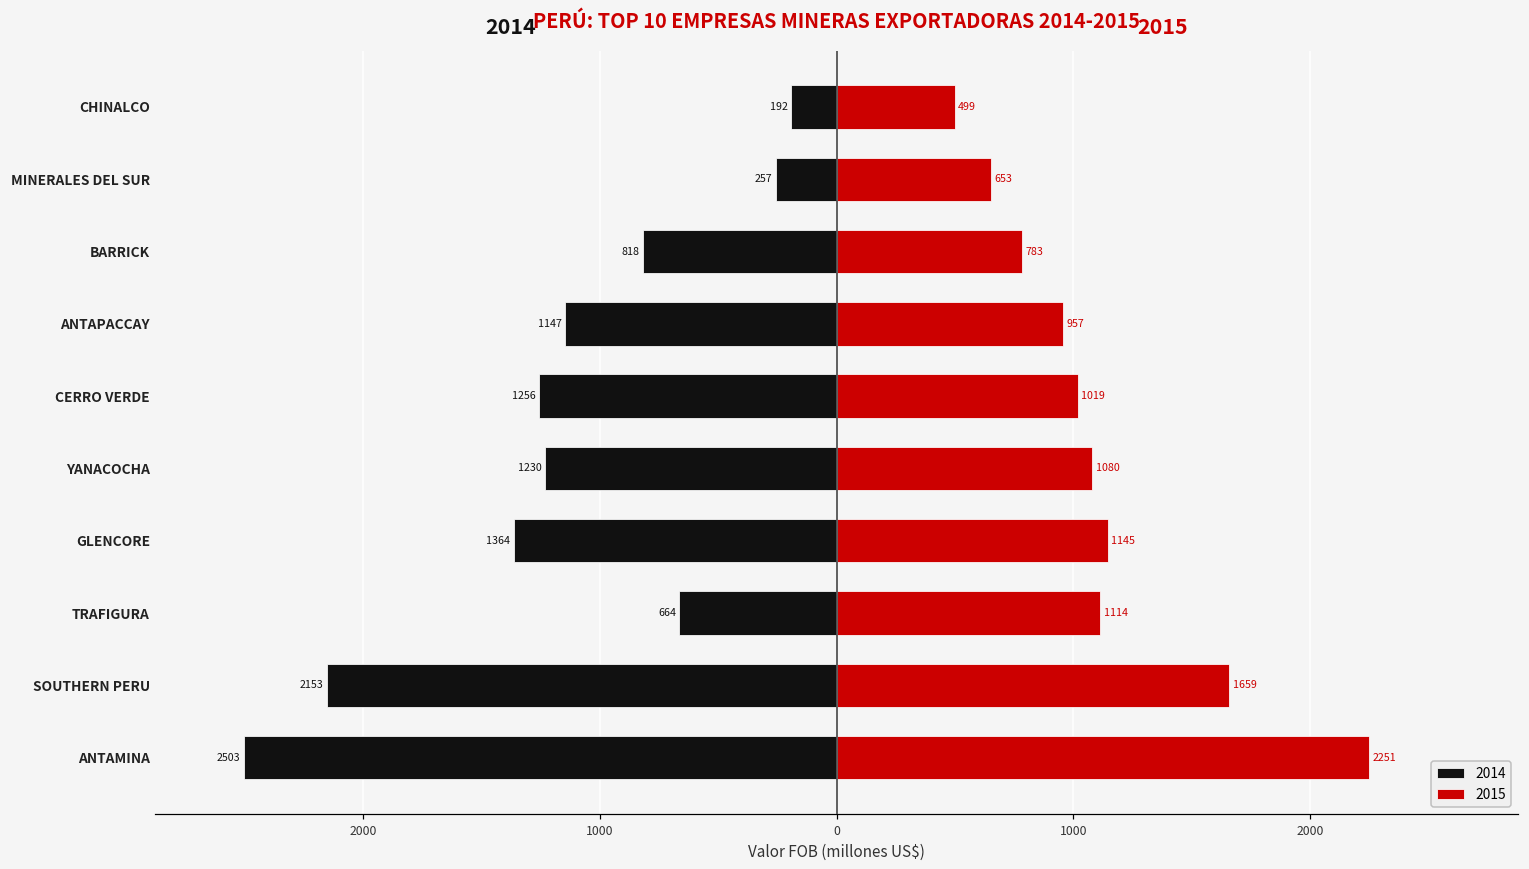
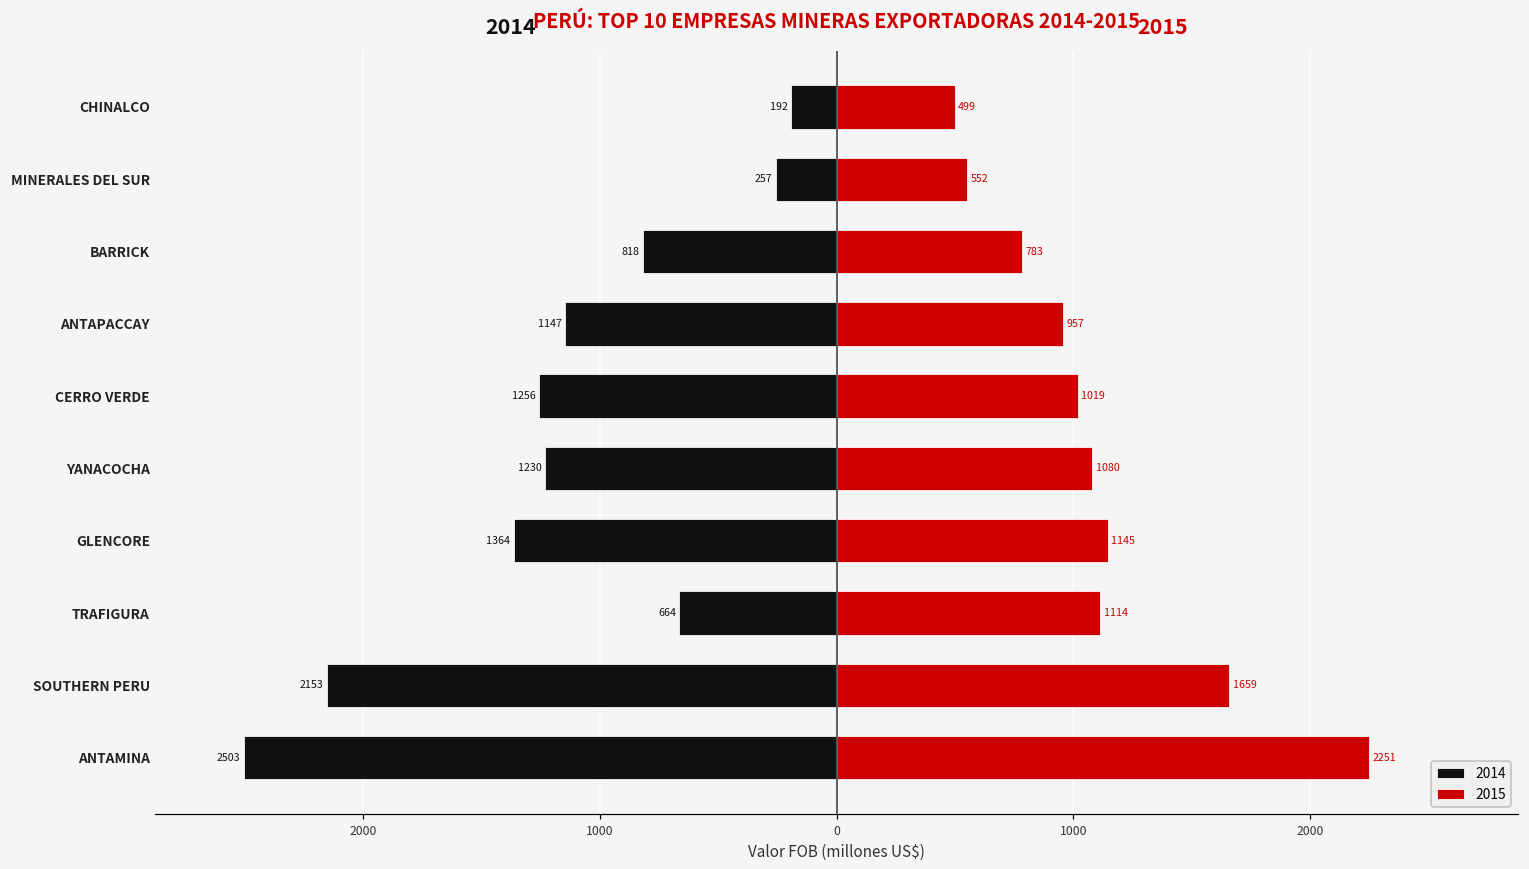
  {
    "2015": {
      "CHINALCO": 499,
-     "MINERALES DEL SUR": 653,
+     "MINERALES DEL SUR": 552,
      "BARRICK": 783,
      "ANTAPACCAY": 957,
      "CERRO VERDE": 1019,
      "YANACOCHA": 1080,
      "GLENCORE": 1145,
      "TRAFIGURA": 1114,
      "SOUTHERN PERU": 1659,
      "ANTAMINA": 2251
    }
  }
